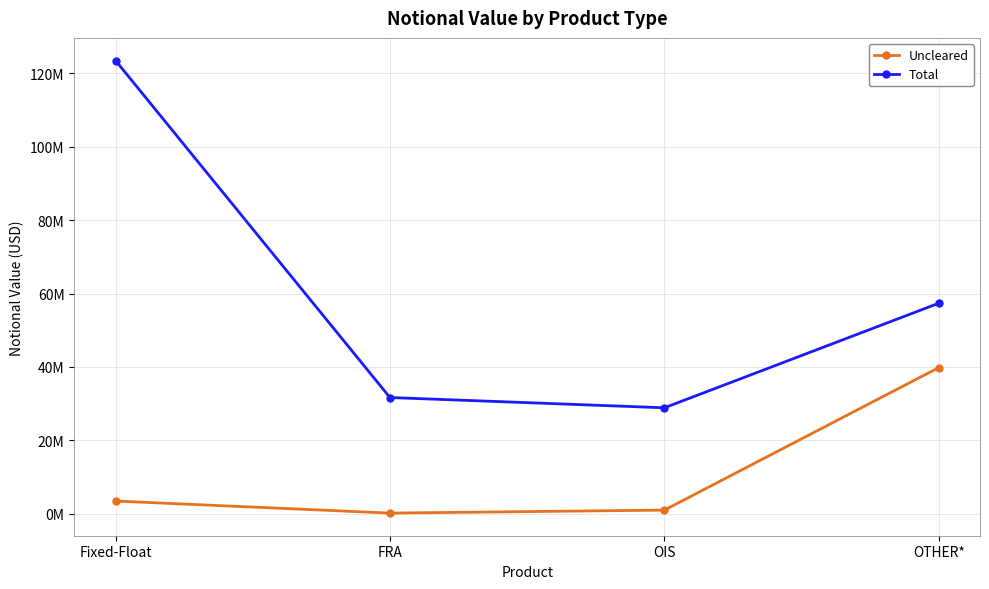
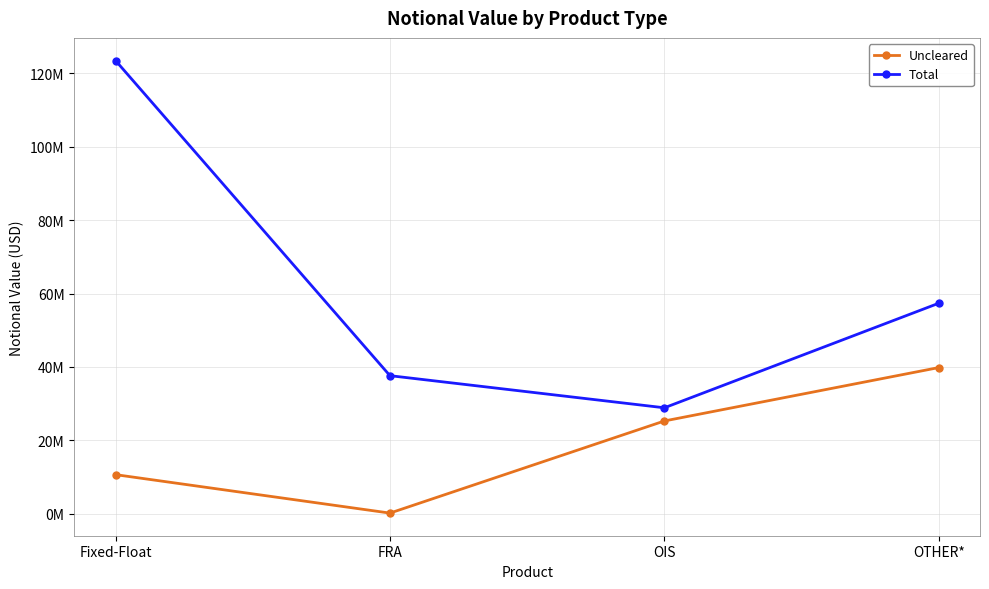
  {
    "Uncleared": {
-     "Fixed-Float": 3000000,
+     "Fixed-Float": 11000000,
      "FRA": 0,
-     "OIS": 1000000,
+     "OIS": 25000000,
      "OTHER*": 40000000
    },
    "Total": {
      "Fixed-Float": 124000000,
-     "FRA": 32000000,
+     "FRA": 38000000,
      "OIS": 29000000,
      "OTHER*": 57000000
    }
  }
